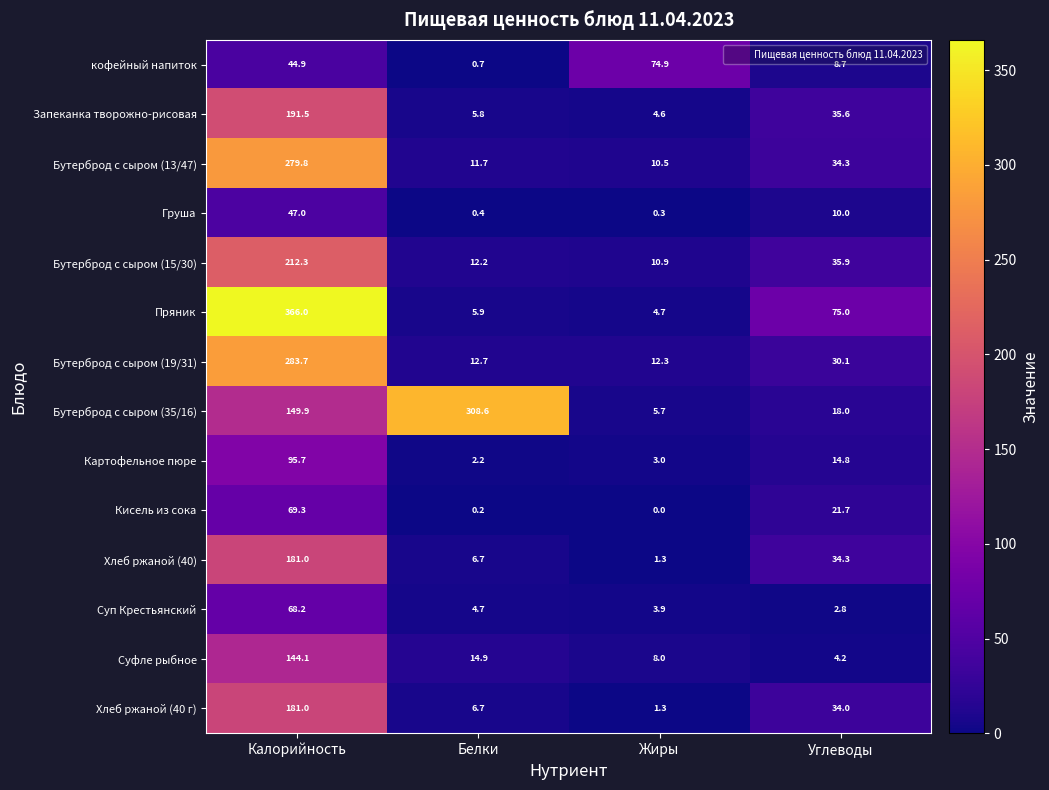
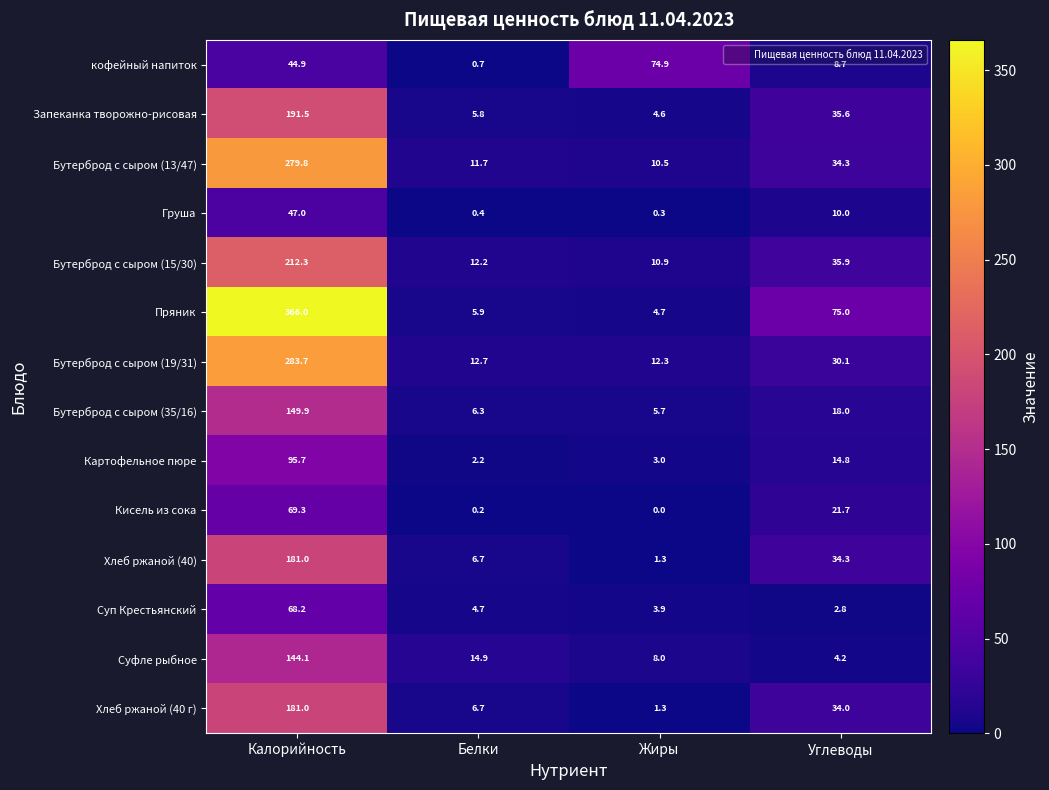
  {
    "кофейный напиток": {
      "Калорийность": 44.9,
      "Белки": 0.7,
      "Жиры": 74.9
    },
    "Запеканка творожно-рисовая": {
      "Калорийность": 191.5,
      "Белки": 5.8,
      "Жиры": 4.6,
      "Углеводы": 35.6
    },
    "Бутерброд с сыром (13/47)": {
      "Калорийность": 279.8,
      "Белки": 11.7,
      "Жиры": 10.5,
      "Углеводы": 34.3
    },
    "Груша": {
      "Калорийность": 47.0,
      "Белки": 0.4,
      "Жиры": 0.3,
      "Углеводы": 10.0
    },
    "Бутерброд с сыром (15/30)": {
      "Калорийность": 212.3,
      "Белки": 12.2,
      "Жиры": 10.9,
      "Углеводы": 35.9
    },
    "Пряник": {
      "Калорийность": 366.0,
      "Белки": 5.9,
      "Жиры": 4.7,
      "Углеводы": 75.0
    },
    "Бутерброд с сыром (19/31)": {
      "Калорийность": 283.7,
      "Белки": 12.7,
      "Жиры": 12.3,
      "Углеводы": 30.1
    },
    "Бутерброд с сыром (35/16)": {
      "Калорийность": 149.9,
-     "Белки": 308.6,
+     "Белки": 6.3,
      "Жиры": 5.7,
      "Углеводы": 18.0
    },
    "Картофельное пюре": {
      "Калорийность": 95.7,
      "Белки": 2.2,
      "Жиры": 3.0,
      "Углеводы": 14.8
    },
    "Кисель из сока": {
      "Калорийность": 69.3,
      "Белки": 0.2,
      "Жиры": 0.0,
      "Углеводы": 21.7
    },
    "Хлеб ржаной (40)": {
      "Калорийность": 181.0,
      "Белки": 6.7,
      "Жиры": 1.3,
      "Углеводы": 34.3
    },
    "Суп Крестьянский": {
      "Калорийность": 68.2,
      "Белки": 4.7,
      "Жиры": 3.9,
      "Углеводы": 2.8
    },
    "Суфле рыбное": {
      "Калорийность": 144.1,
      "Белки": 14.9,
      "Жиры": 8.0,
      "Углеводы": 4.2
    },
    "Хлеб ржаной (40 г)": {
      "Калорийность": 181.0,
      "Белки": 6.7,
      "Жиры": 1.3,
      "Углеводы": 34.0
    }
  }
